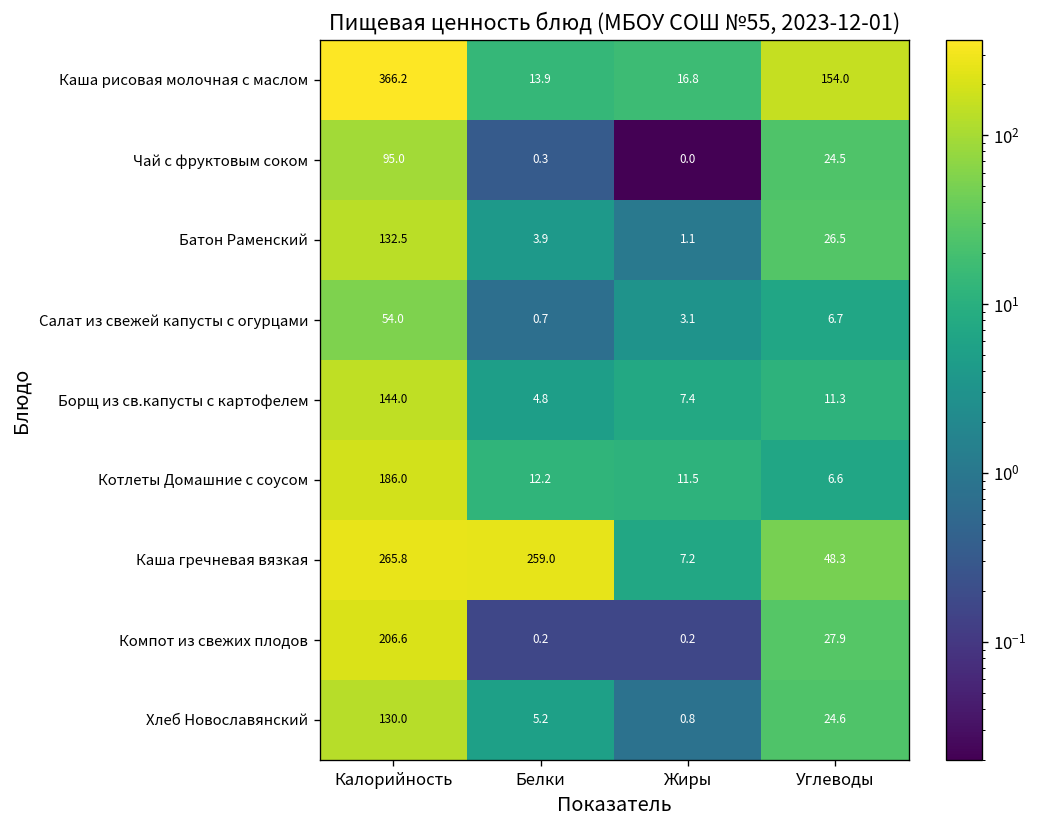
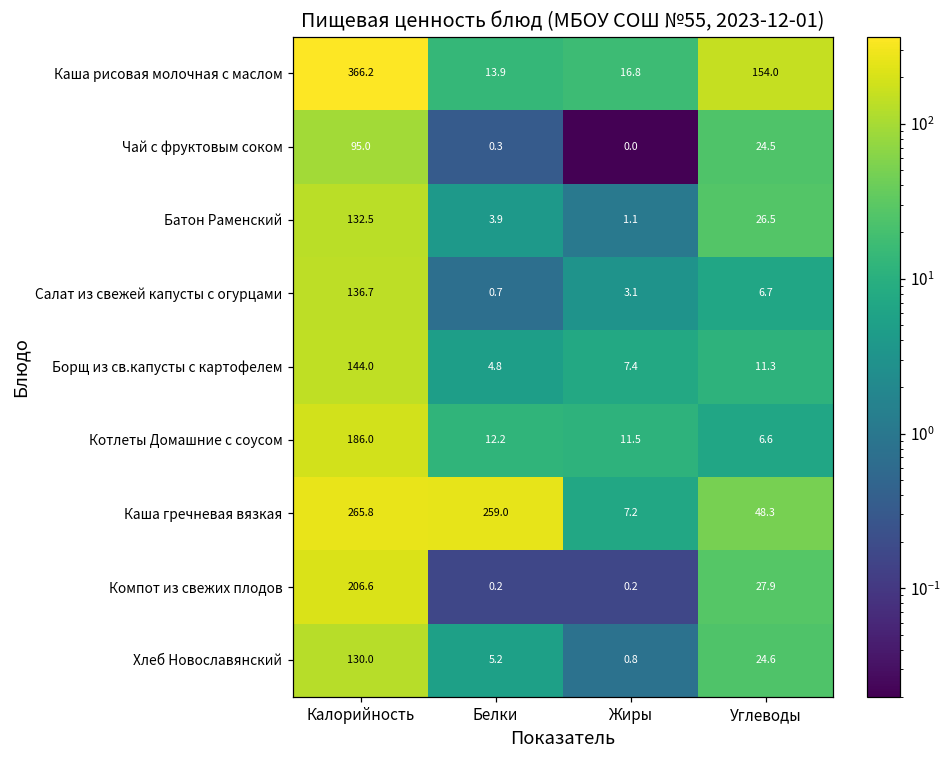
  {
    "Каша рисовая молочная с маслом": {
      "Калорийность": 366.2,
      "Белки": 13.9,
      "Жиры": 16.8,
      "Углеводы": 154.0
    },
    "Чай с фруктовым соком": {
      "Калорийность": 95.0,
      "Белки": 0.3,
      "Жиры": 0.0,
      "Углеводы": 24.5
    },
    "Батон Раменский": {
      "Калорийность": 132.5,
      "Белки": 3.9,
      "Жиры": 1.1,
      "Углеводы": 26.5
    },
    "Салат из свежей капусты с огурцами": {
-     "Калорийность": 54.0,
+     "Калорийность": 136.7,
      "Белки": 0.7,
      "Жиры": 3.1,
      "Углеводы": 6.7
    },
    "Борщ из св.капусты с картофелем": {
      "Калорийность": 144.0,
      "Белки": 4.8,
      "Жиры": 7.4,
      "Углеводы": 11.3
    },
    "Котлеты Домашние с соусом": {
      "Калорийность": 186.0,
      "Белки": 12.2,
      "Жиры": 11.5,
      "Углеводы": 6.6
    },
    "Каша гречневая вязкая": {
      "Калорийность": 265.8,
      "Белки": 259.0,
      "Жиры": 7.2,
      "Углеводы": 48.3
    },
    "Компот из свежих плодов": {
      "Калорийность": 206.6,
      "Белки": 0.2,
      "Жиры": 0.2,
      "Углеводы": 27.9
    },
    "Хлеб Новославянский": {
      "Калорийность": 130.0,
      "Белки": 5.2,
      "Жиры": 0.8,
      "Углеводы": 24.6
    }
  }
